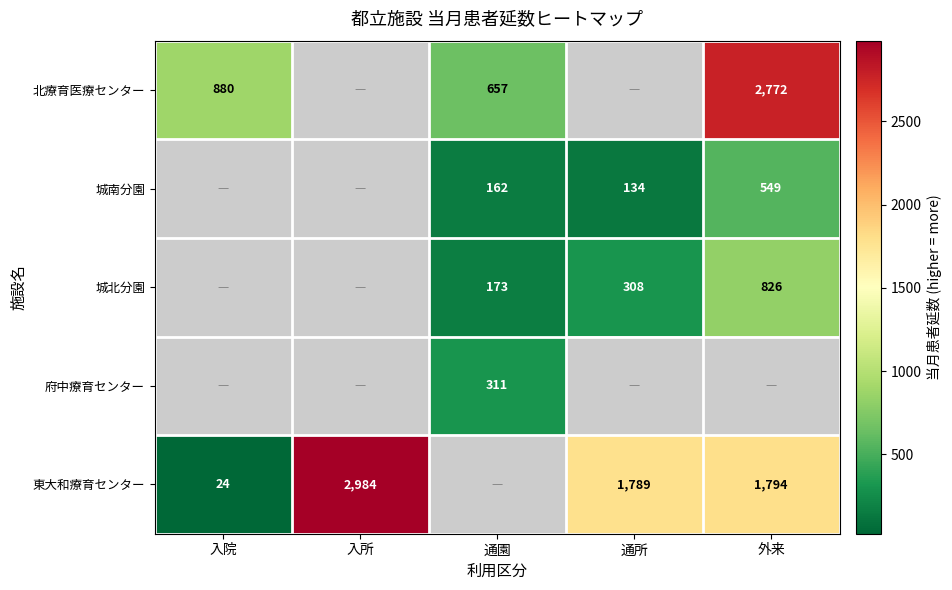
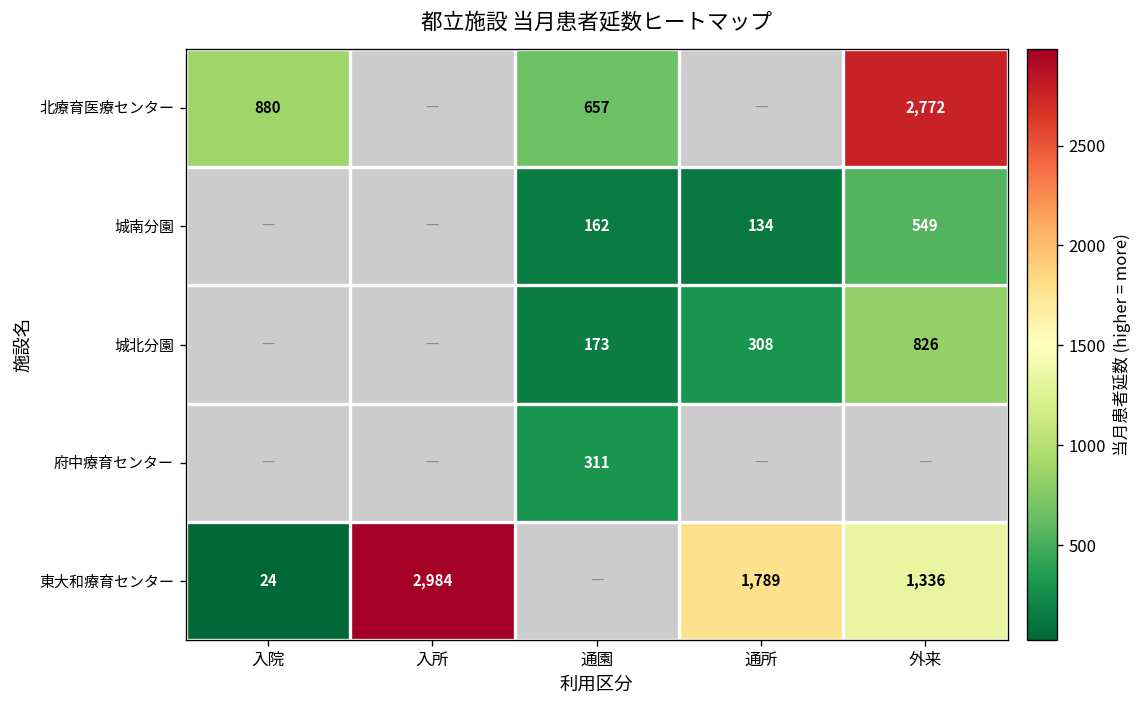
  {
    "北療育医療センター": {
      "入院": "880",
      "通園": "657",
      "外来": "2,772"
    },
    "城南分園": {
      "通園": "162",
      "通所": "134",
      "外来": "549"
    },
    "城北分園": {
      "通園": "173",
      "通所": "308",
      "外来": "826"
    },
    "府中療育センター": {
      "通園": "311"
    },
    "東大和療育センター": {
      "入院": "24",
      "入所": "2,984",
      "通所": "1,789",
-     "外来": "1,794"
+     "外来": "1,336"
    }
  }
